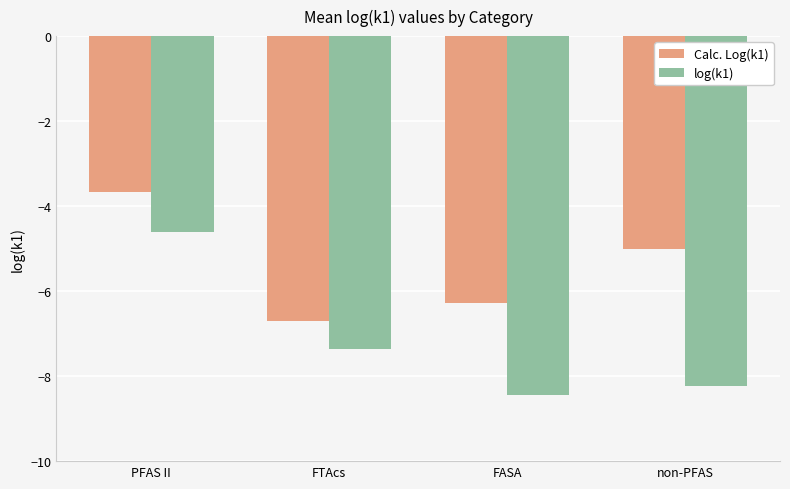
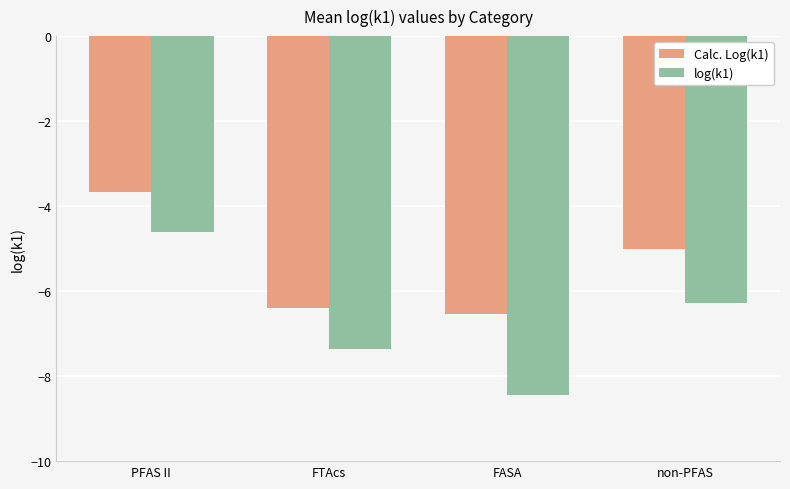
  {
    "Calc. Log(k1)": {
      "PFAS II": -3.7,
-     "FTAcs": -6.7,
-     "FASA": -6.3,
+     "FTAcs": -6.4,
+     "FASA": -6.5,
      "non-PFAS": -5.0
    },
    "log(k1)": {
      "PFAS II": -4.6,
      "FTAcs": -7.4,
      "FASA": -8.4,
-     "non-PFAS": -8.2
+     "non-PFAS": -6.3
    }
  }
